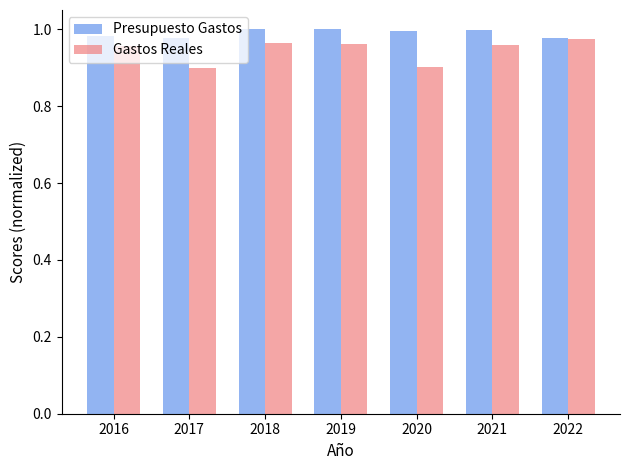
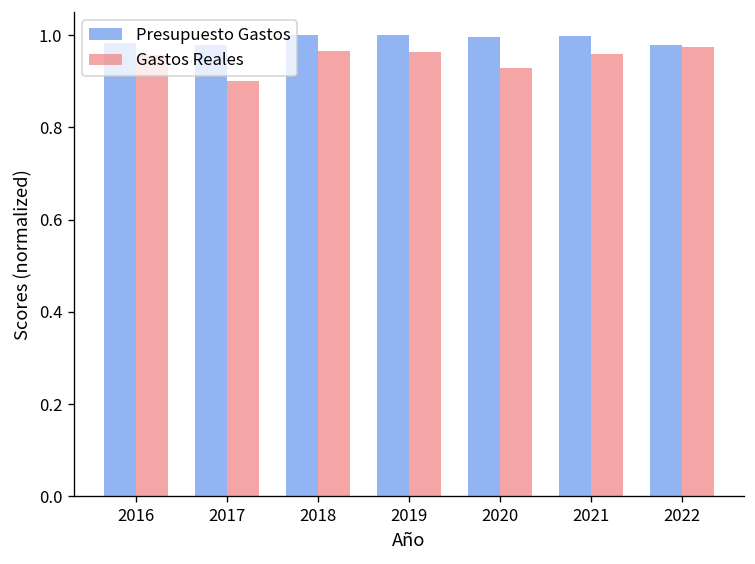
  {
    "Presupuesto Gastos": {
      "2018": 1.00,
      "2019": 1.00,
      "2020": 1.00,
      "2021": 1.00,
      "2022": 0.98
    },
    "Gastos Reales": {
      "2017": 0.90,
      "2018": 0.96,
      "2019": 0.96,
-     "2020": 0.90,
+     "2020": 0.93,
      "2021": 0.96,
      "2022": 0.97
    }
  }
